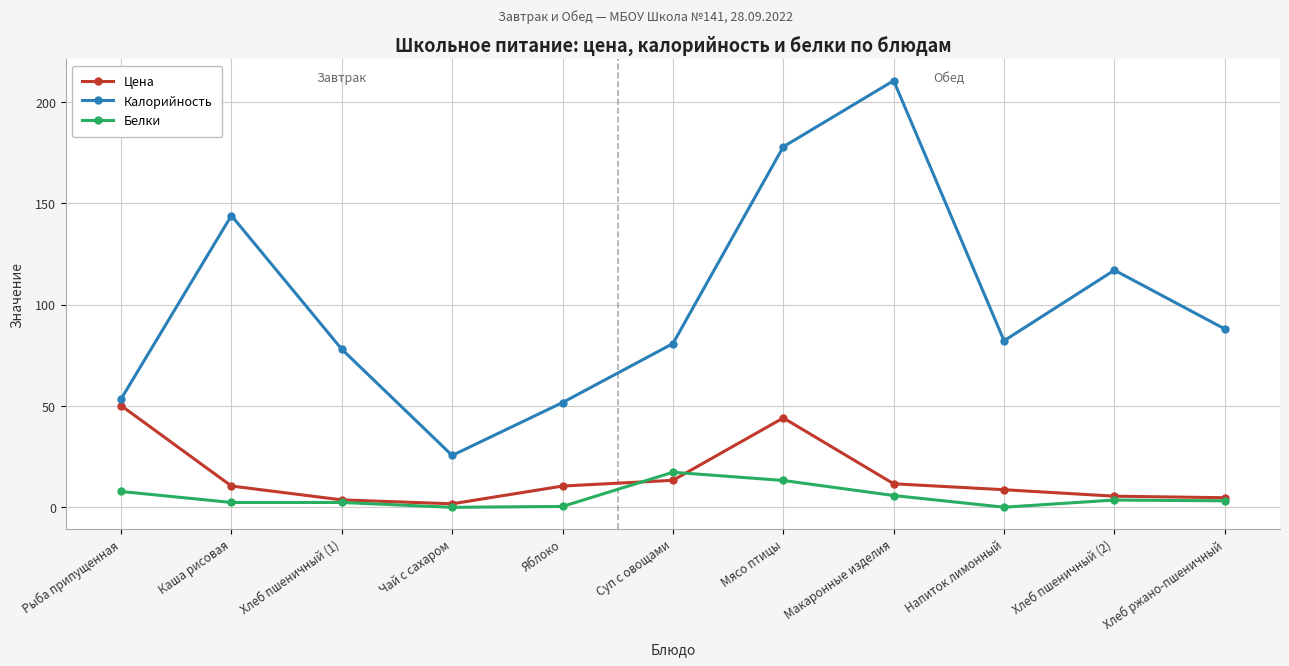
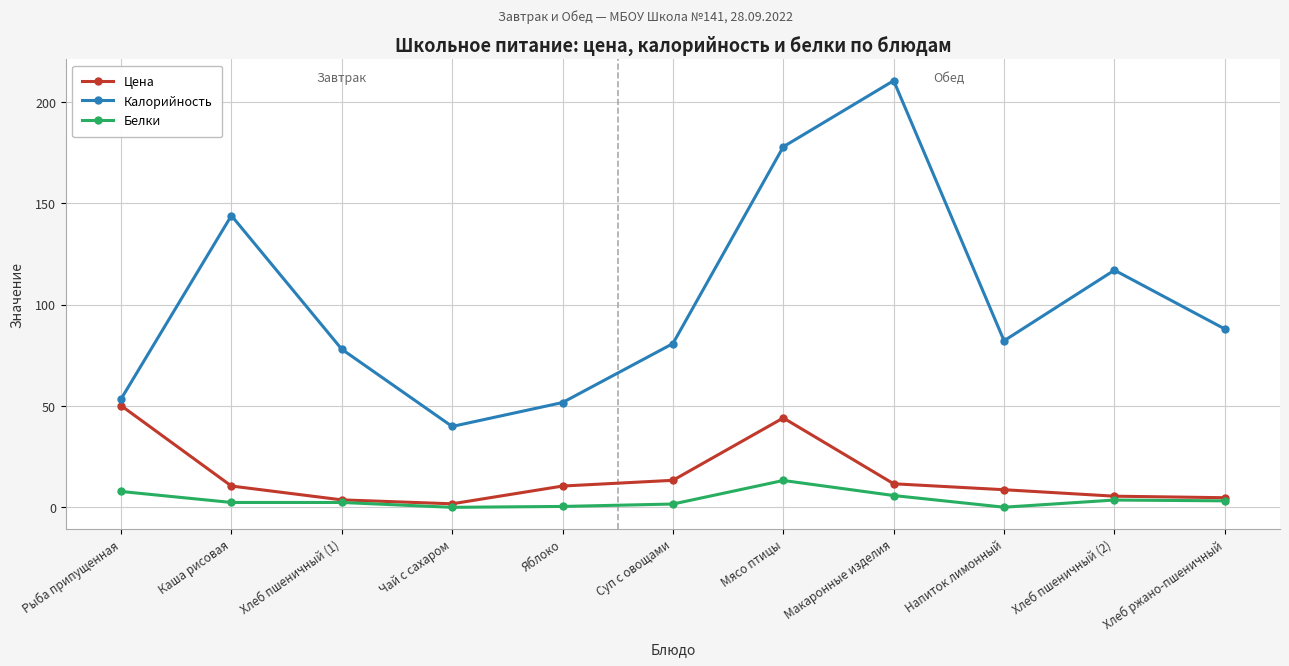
  {
    "Цена": {
      "Рыба припущенная": 50,
      "Каша рисовая": 11,
      "Хлеб пшеничный (1)": 4,
      "Чай с сахаром": 2,
      "Яблоко": 11,
      "Суп с овощами": 13,
      "Мясо птицы": 44,
      "Макаронные изделия": 12,
      "Напиток лимонный": 9,
      "Хлеб пшеничный (2)": 6,
      "Хлеб ржано-пшеничный": 5
    },
    "Калорийность": {
      "Рыба припущенная": 53,
      "Каша рисовая": 144,
      "Хлеб пшеничный (1)": 78,
-     "Чай с сахаром": 26,
+     "Чай с сахаром": 40,
      "Яблоко": 52,
      "Суп с овощами": 81,
      "Мясо птицы": 178,
      "Макаронные изделия": 211,
      "Напиток лимонный": 82,
      "Хлеб пшеничный (2)": 117,
      "Хлеб ржано-пшеничный": 88
    },
    "Белки": {
      "Рыба припущенная": 8,
      "Каша рисовая": 2,
      "Хлеб пшеничный (1)": 2,
      "Чай с сахаром": 0,
      "Яблоко": 0,
-     "Суп с овощами": 17,
+     "Суп с овощами": 2,
      "Мясо птицы": 13,
      "Макаронные изделия": 6,
      "Напиток лимонный": 0,
      "Хлеб пшеничный (2)": 4,
      "Хлеб ржано-пшеничный": 3
    }
  }
